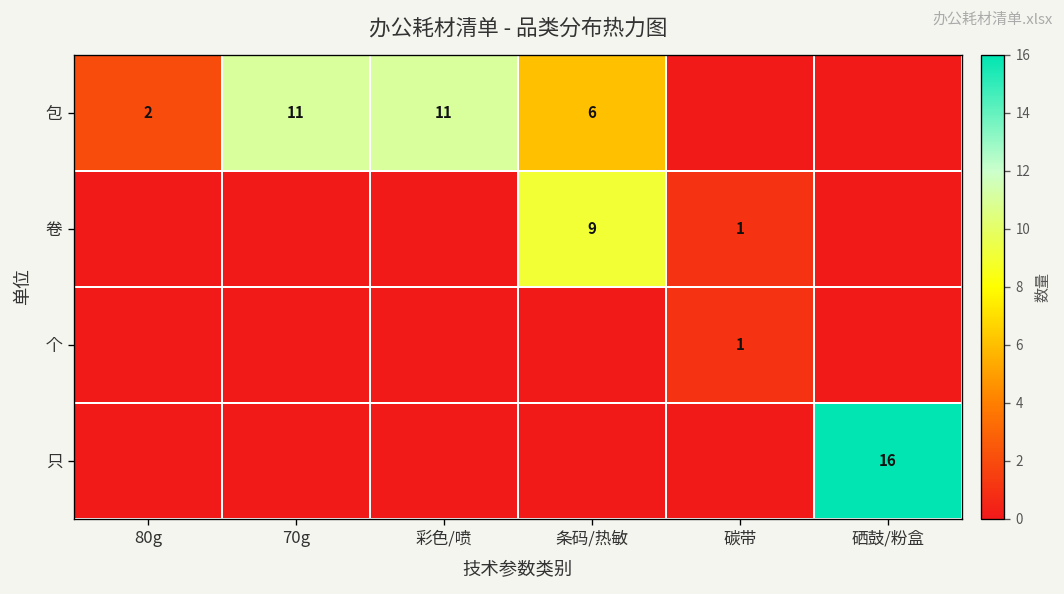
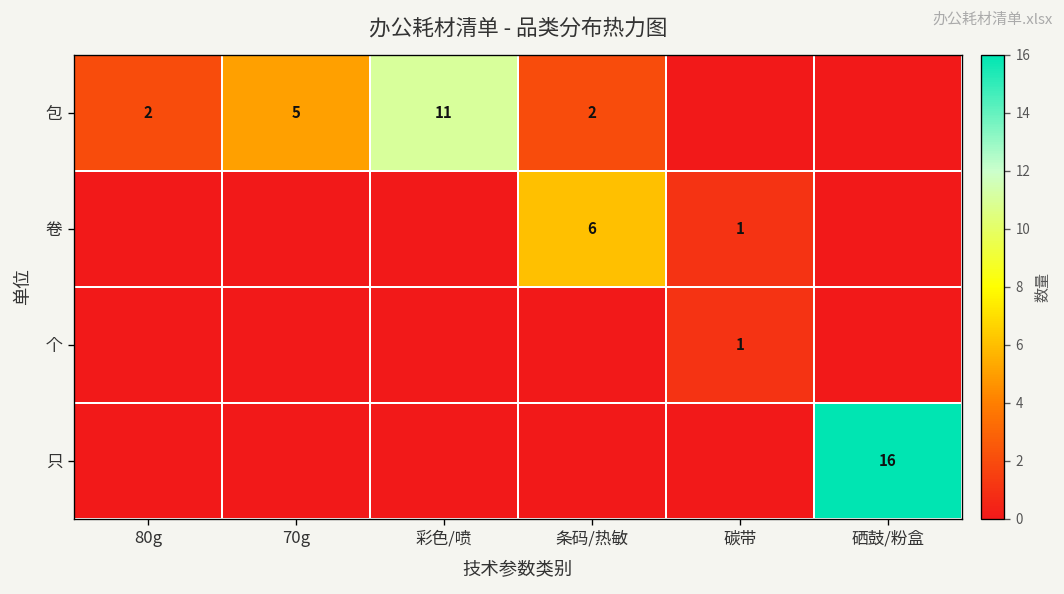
  {
    "包": {
      "80g": 2,
-     "70g": 11,
+     "70g": 5,
      "彩色/喷": 11,
-     "条码/热敏": 6
+     "条码/热敏": 2
    },
    "卷": {
-     "条码/热敏": 9,
+     "条码/热敏": 6,
      "碳带": 1
    },
    "个": {
      "碳带": 1
    },
    "只": {
      "硒鼓/粉盒": 16
    }
  }
